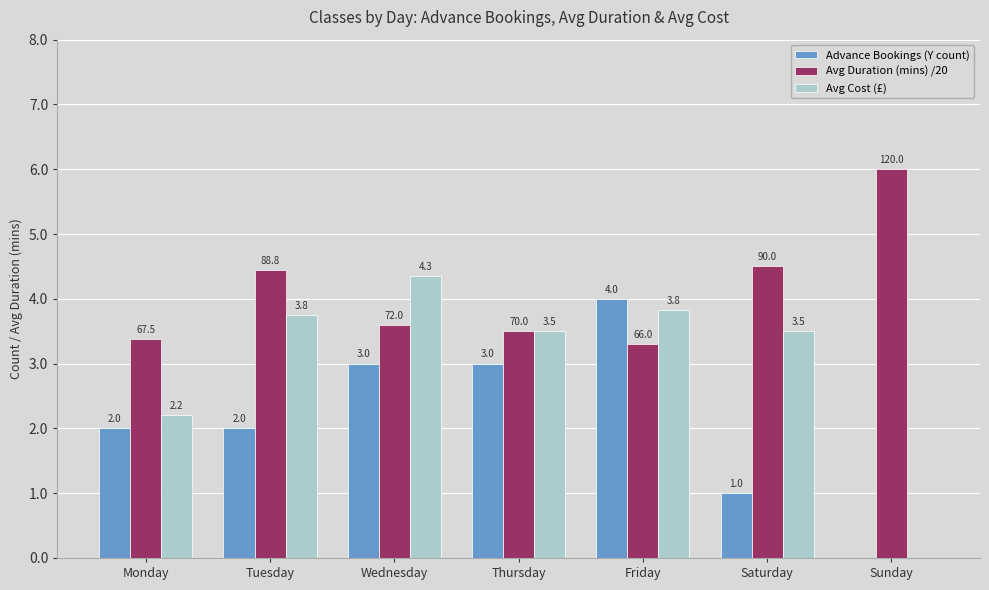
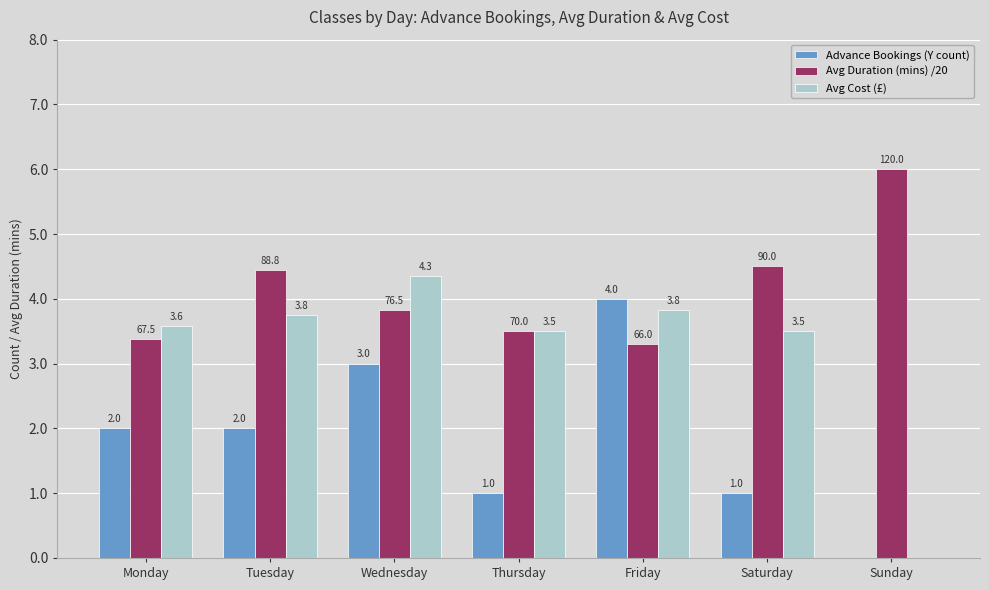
  {
    "Advance Bookings (Y count)": {
      "Monday": 2.0,
      "Tuesday": 2.0,
      "Wednesday": 3.0,
-     "Thursday": 3.0,
+     "Thursday": 1.0,
      "Friday": 4.0,
      "Saturday": 1.0
    },
    "Avg Duration (mins) /20": {
-     "Wednesday": 72.0
+     "Wednesday": 76.5
    },
    "Avg Cost (£)": {
-     "Monday": 2.2,
+     "Monday": 3.6,
      "Tuesday": 3.8,
      "Wednesday": 4.3,
      "Thursday": 3.5,
      "Friday": 3.8,
      "Saturday": 3.5
    }
  }
